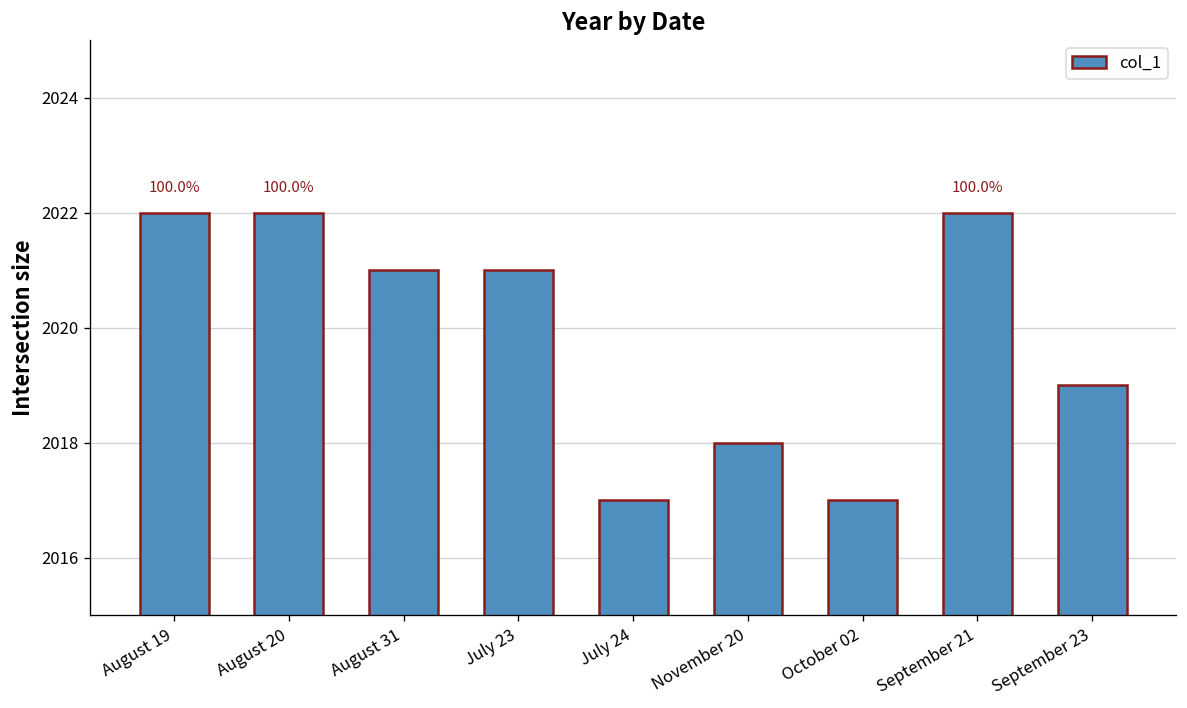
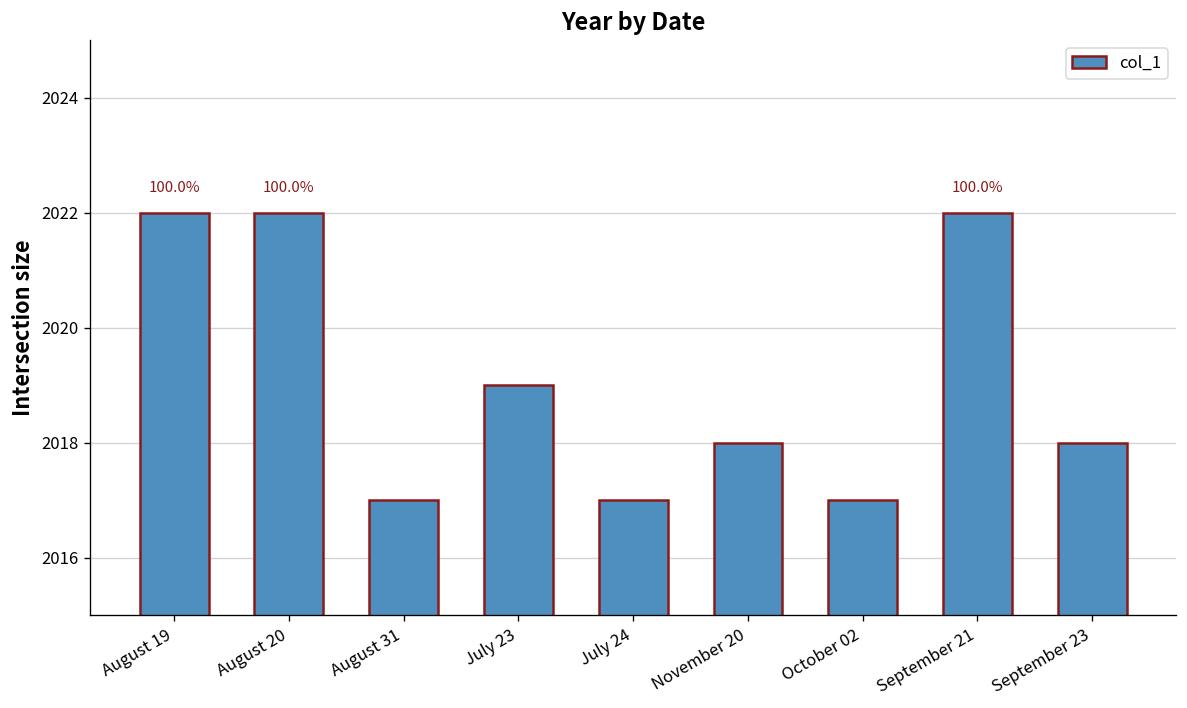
  {
-   "August 31": 2021,
-   "July 23": 2021,
+   "August 31": 2017,
+   "July 23": 2019,
    "July 24": 2017,
    "November 20": 2018,
    "October 02": 2017,
-   "September 23": 2019
+   "September 23": 2018
  }
